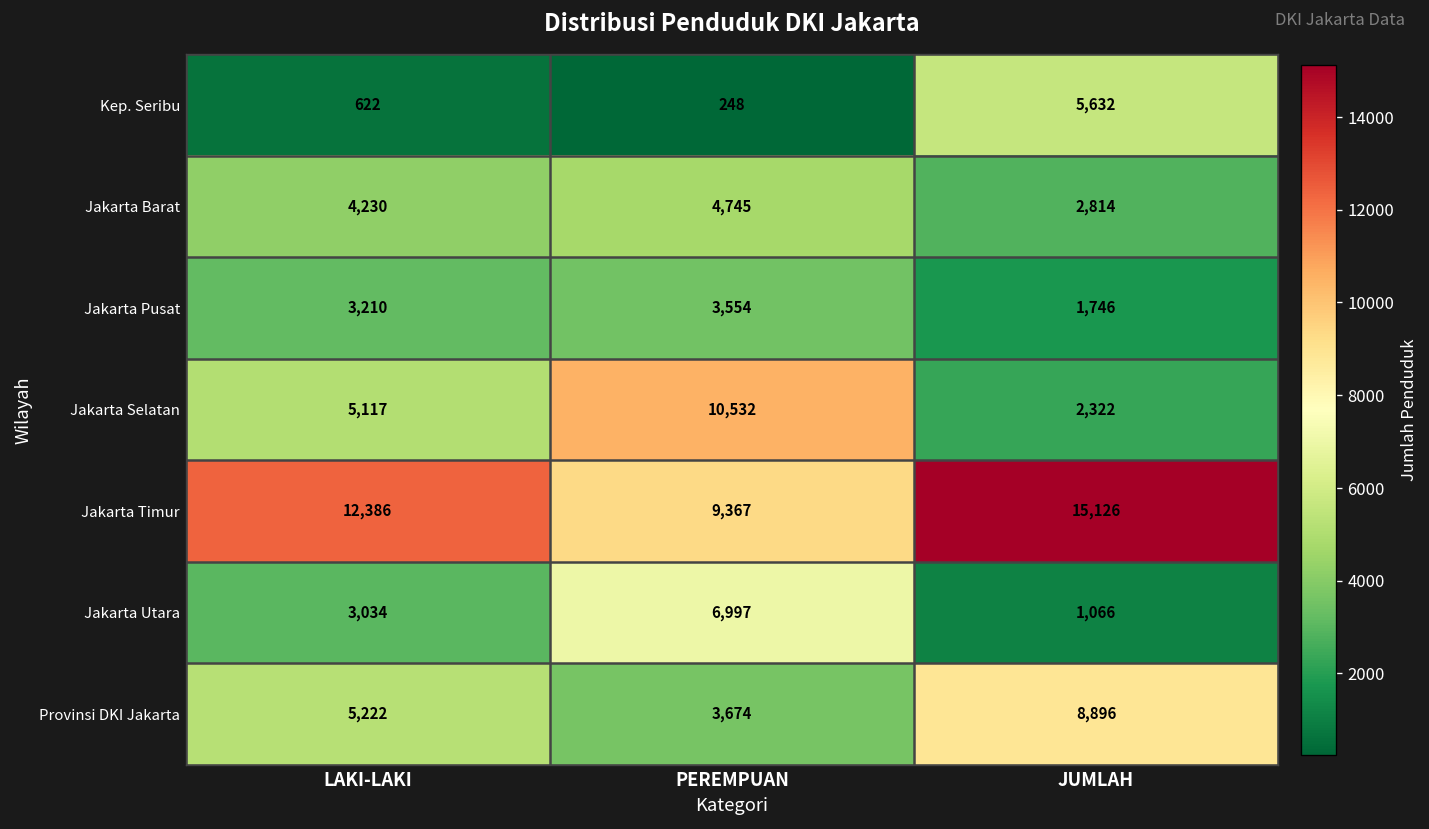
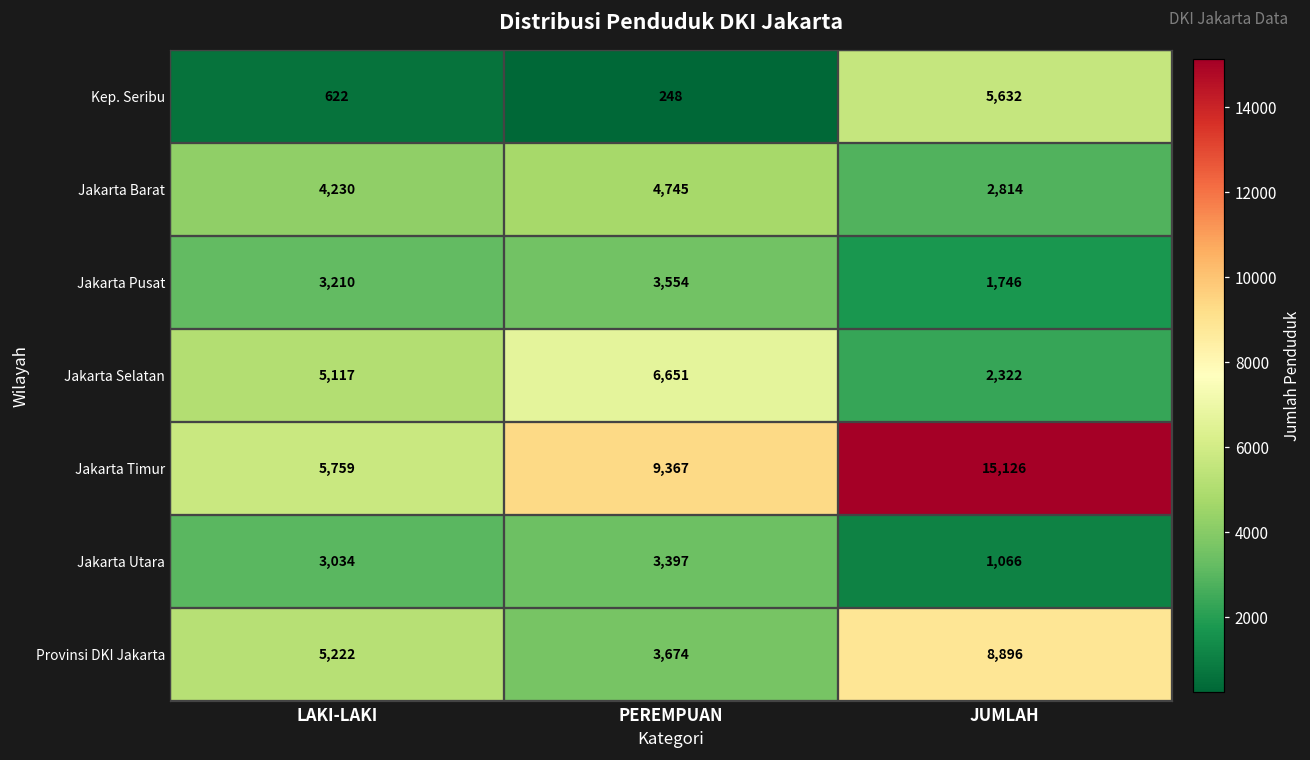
  {
    "Kep. Seribu": {
      "LAKI-LAKI": "622",
      "PEREMPUAN": "248",
      "JUMLAH": "5,632"
    },
    "Jakarta Barat": {
      "LAKI-LAKI": "4,230",
      "PEREMPUAN": "4,745",
      "JUMLAH": "2,814"
    },
    "Jakarta Pusat": {
      "LAKI-LAKI": "3,210",
      "PEREMPUAN": "3,554",
      "JUMLAH": "1,746"
    },
    "Jakarta Selatan": {
      "LAKI-LAKI": "5,117",
-     "PEREMPUAN": "10,532",
+     "PEREMPUAN": "6,651",
      "JUMLAH": "2,322"
    },
    "Jakarta Timur": {
-     "LAKI-LAKI": "12,386",
+     "LAKI-LAKI": "5,759",
      "PEREMPUAN": "9,367",
      "JUMLAH": "15,126"
    },
    "Jakarta Utara": {
      "LAKI-LAKI": "3,034",
-     "PEREMPUAN": "6,997",
+     "PEREMPUAN": "3,397",
      "JUMLAH": "1,066"
    },
    "Provinsi DKI Jakarta": {
      "LAKI-LAKI": "5,222",
      "PEREMPUAN": "3,674",
      "JUMLAH": "8,896"
    }
  }
